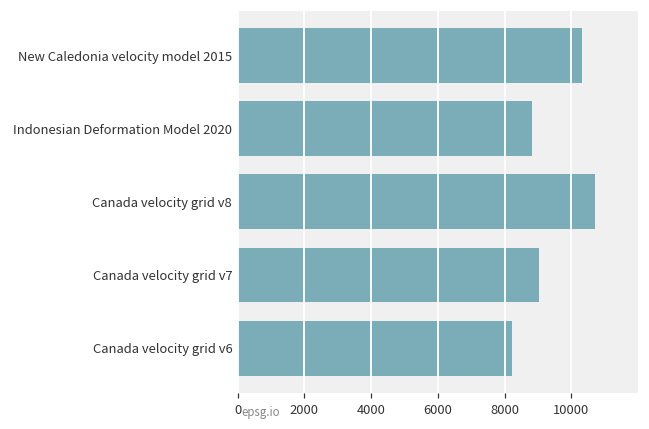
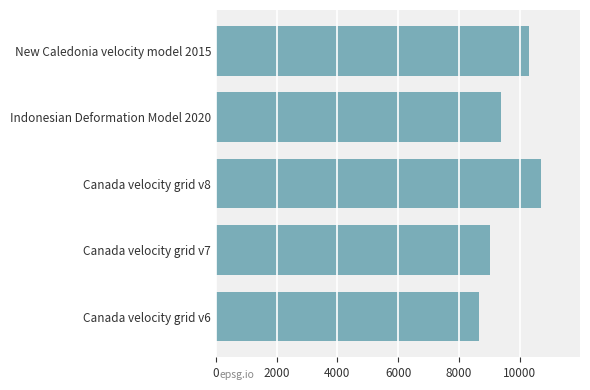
  {
    "New Caledonia velocity model 2015": 10300,
-   "Indonesian Deformation Model 2020": 8800,
+   "Indonesian Deformation Model 2020": 9400,
    "Canada velocity grid v8": 10700,
    "Canada velocity grid v7": 9000,
-   "Canada velocity grid v6": 8200
+   "Canada velocity grid v6": 8700
  }
